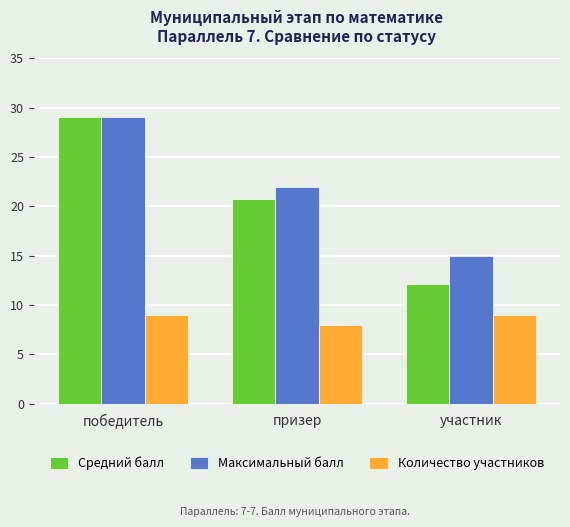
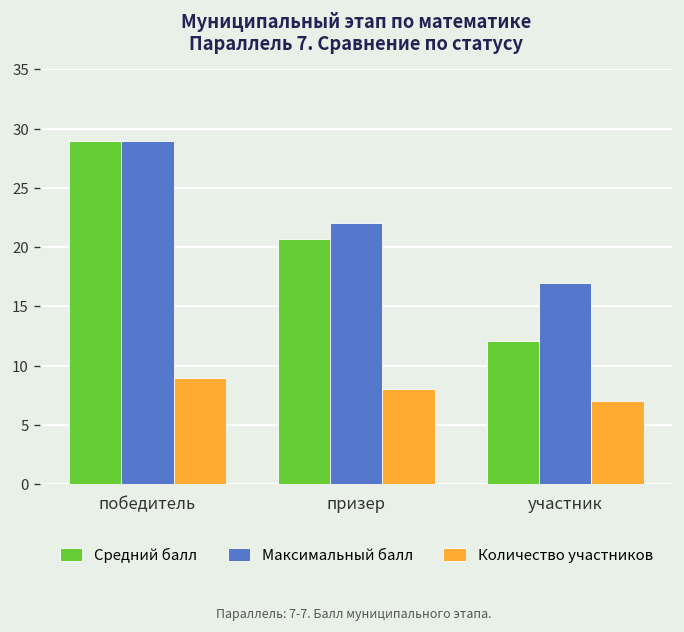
  {
    "Средний балл": {
      "победитель": 29,
      "призер": 21,
      "участник": 12
    },
    "Максимальный балл": {
      "победитель": 29,
      "призер": 22,
-     "участник": 15
+     "участник": 17
    },
    "Количество участников": {
      "победитель": 9,
      "призер": 8,
-     "участник": 9
+     "участник": 7
    }
  }
